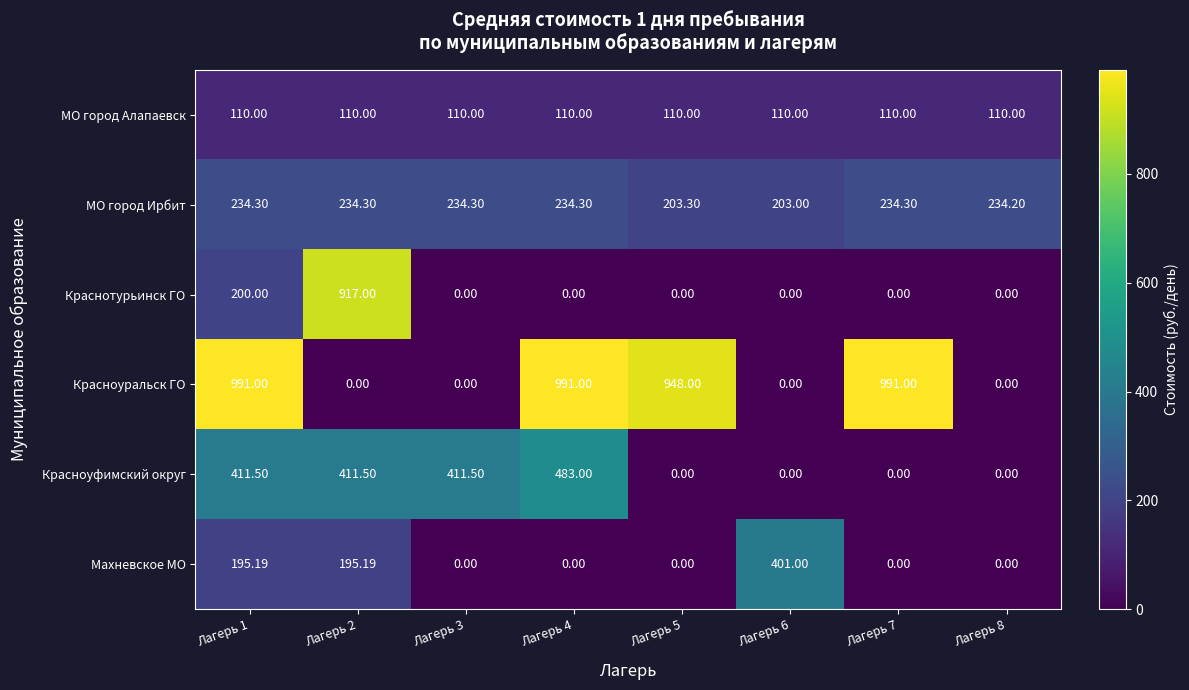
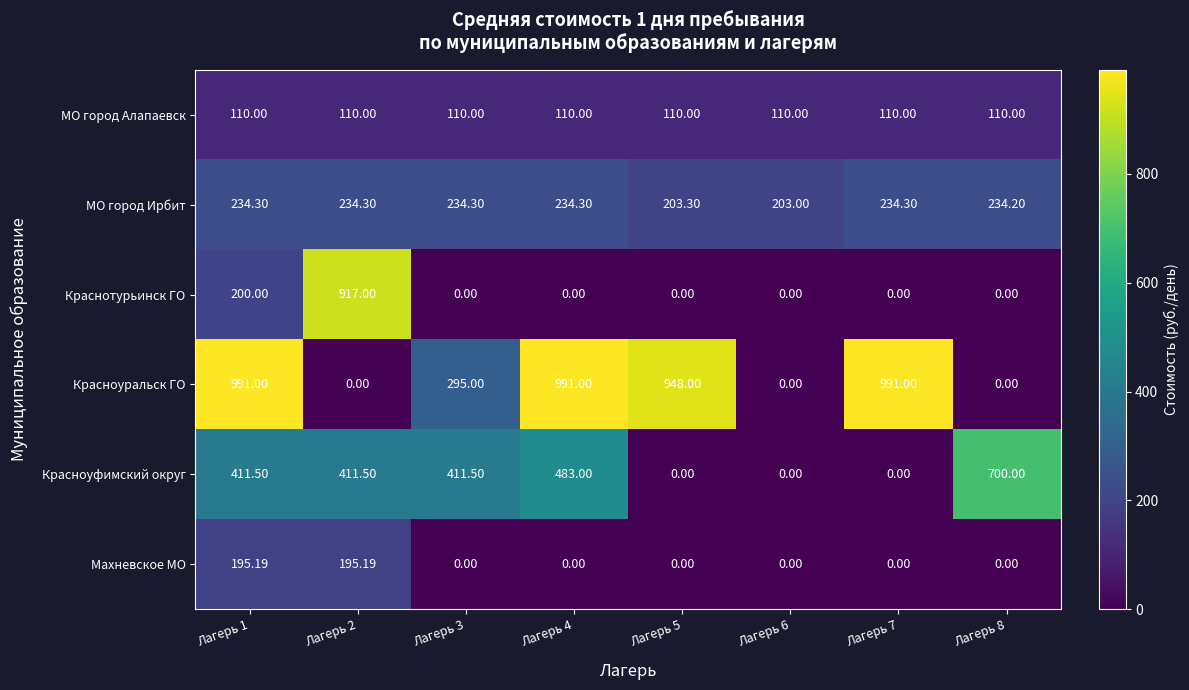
  {
    "МО город Алапаевск": {
      "Лагерь 1": 110.00,
      "Лагерь 2": 110.00,
      "Лагерь 3": 110.00,
      "Лагерь 4": 110.00,
      "Лагерь 5": 110.00,
      "Лагерь 6": 110.00,
      "Лагерь 7": 110.00,
      "Лагерь 8": 110.00
    },
    "МО город Ирбит": {
      "Лагерь 1": 234.30,
      "Лагерь 2": 234.30,
      "Лагерь 3": 234.30,
      "Лагерь 4": 234.30,
      "Лагерь 5": 203.30,
      "Лагерь 6": 203.00,
      "Лагерь 7": 234.30,
      "Лагерь 8": 234.20
    },
    "Краснотурьинск ГО": {
      "Лагерь 1": 200.00,
      "Лагерь 2": 917.00,
      "Лагерь 3": 0.00,
      "Лагерь 4": 0.00,
      "Лагерь 5": 0.00,
      "Лагерь 6": 0.00,
      "Лагерь 7": 0.00,
      "Лагерь 8": 0.00
    },
    "Красноуральск ГО": {
      "Лагерь 1": 991.00,
      "Лагерь 2": 0.00,
-     "Лагерь 3": 0.00,
+     "Лагерь 3": 295.00,
      "Лагерь 4": 991.00,
      "Лагерь 5": 948.00,
      "Лагерь 6": 0.00,
      "Лагерь 7": 991.00,
      "Лагерь 8": 0.00
    },
    "Красноуфимский округ": {
      "Лагерь 1": 411.50,
      "Лагерь 2": 411.50,
      "Лагерь 3": 411.50,
      "Лагерь 4": 483.00,
      "Лагерь 5": 0.00,
      "Лагерь 6": 0.00,
      "Лагерь 7": 0.00,
-     "Лагерь 8": 0.00
+     "Лагерь 8": 700.00
    },
    "Махневское МО": {
      "Лагерь 1": 195.19,
      "Лагерь 2": 195.19,
      "Лагерь 3": 0.00,
      "Лагерь 4": 0.00,
      "Лагерь 5": 0.00,
-     "Лагерь 6": 401.00,
+     "Лагерь 6": 0.00,
      "Лагерь 7": 0.00,
      "Лагерь 8": 0.00
    }
  }
